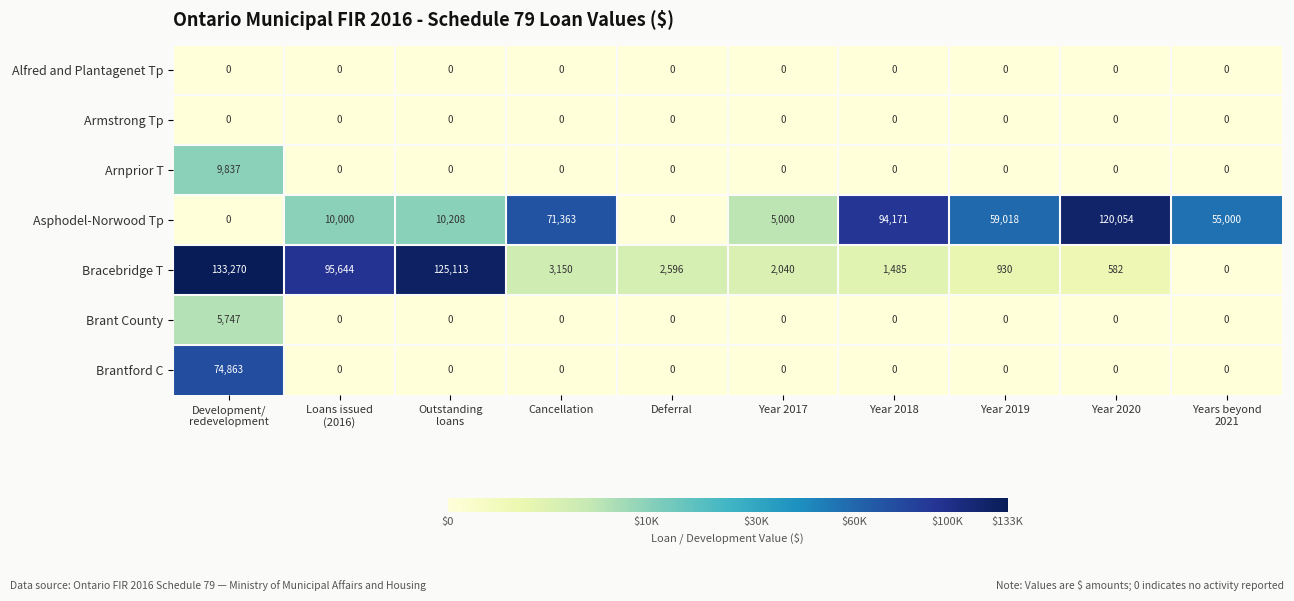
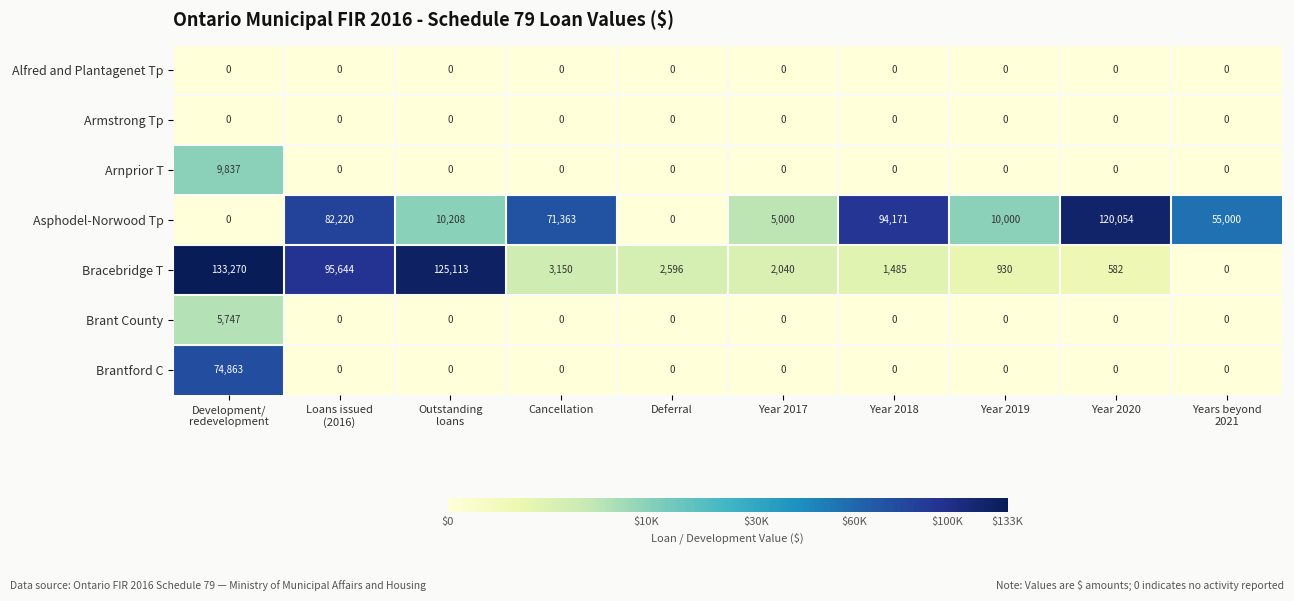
  {
    "Alfred and Plantagenet Tp": {
      "Development/ redevelopment": "0",
      "Loans issued (2016)": "0",
      "Outstanding loans": "0",
      "Cancellation": "0",
      "Deferral": "0",
      "Year 2017": "0",
      "Year 2018": "0",
      "Year 2019": "0",
      "Year 2020": "0",
      "Years beyond 2021": "0"
    },
    "Armstrong Tp": {
      "Development/ redevelopment": "0",
      "Loans issued (2016)": "0",
      "Outstanding loans": "0",
      "Cancellation": "0",
      "Deferral": "0",
      "Year 2017": "0",
      "Year 2018": "0",
      "Year 2019": "0",
      "Year 2020": "0",
      "Years beyond 2021": "0"
    },
    "Arnprior T": {
      "Development/ redevelopment": "9,837",
      "Loans issued (2016)": "0",
      "Outstanding loans": "0",
      "Cancellation": "0",
      "Deferral": "0",
      "Year 2017": "0",
      "Year 2018": "0",
      "Year 2019": "0",
      "Year 2020": "0",
      "Years beyond 2021": "0"
    },
    "Asphodel-Norwood Tp": {
      "Development/ redevelopment": "0",
-     "Loans issued (2016)": "10,000",
+     "Loans issued (2016)": "82,220",
      "Outstanding loans": "10,208",
      "Cancellation": "71,363",
      "Deferral": "0",
      "Year 2017": "5,000",
      "Year 2018": "94,171",
-     "Year 2019": "59,018",
+     "Year 2019": "10,000",
      "Year 2020": "120,054",
      "Years beyond 2021": "55,000"
    },
    "Bracebridge T": {
      "Development/ redevelopment": "133,270",
      "Loans issued (2016)": "95,644",
      "Outstanding loans": "125,113",
      "Cancellation": "3,150",
      "Deferral": "2,596",
      "Year 2017": "2,040",
      "Year 2018": "1,485",
      "Year 2019": "930",
      "Year 2020": "582",
      "Years beyond 2021": "0"
    },
    "Brant County": {
      "Development/ redevelopment": "5,747",
      "Loans issued (2016)": "0",
      "Outstanding loans": "0",
      "Cancellation": "0",
      "Deferral": "0",
      "Year 2017": "0",
      "Year 2018": "0",
      "Year 2019": "0",
      "Year 2020": "0",
      "Years beyond 2021": "0"
    },
    "Brantford C": {
      "Development/ redevelopment": "74,863",
      "Loans issued (2016)": "0",
      "Outstanding loans": "0",
      "Cancellation": "0",
      "Deferral": "0",
      "Year 2017": "0",
      "Year 2018": "0",
      "Year 2019": "0",
      "Year 2020": "0",
      "Years beyond 2021": "0"
    }
  }
